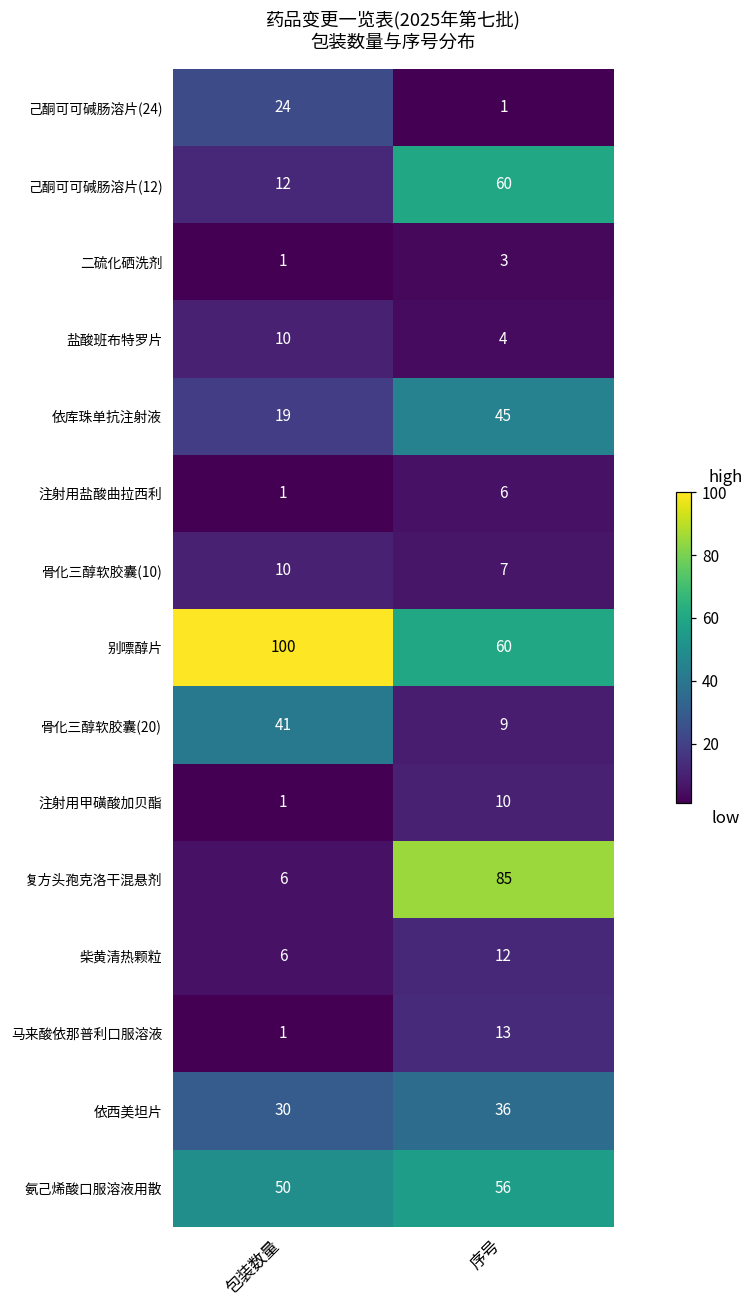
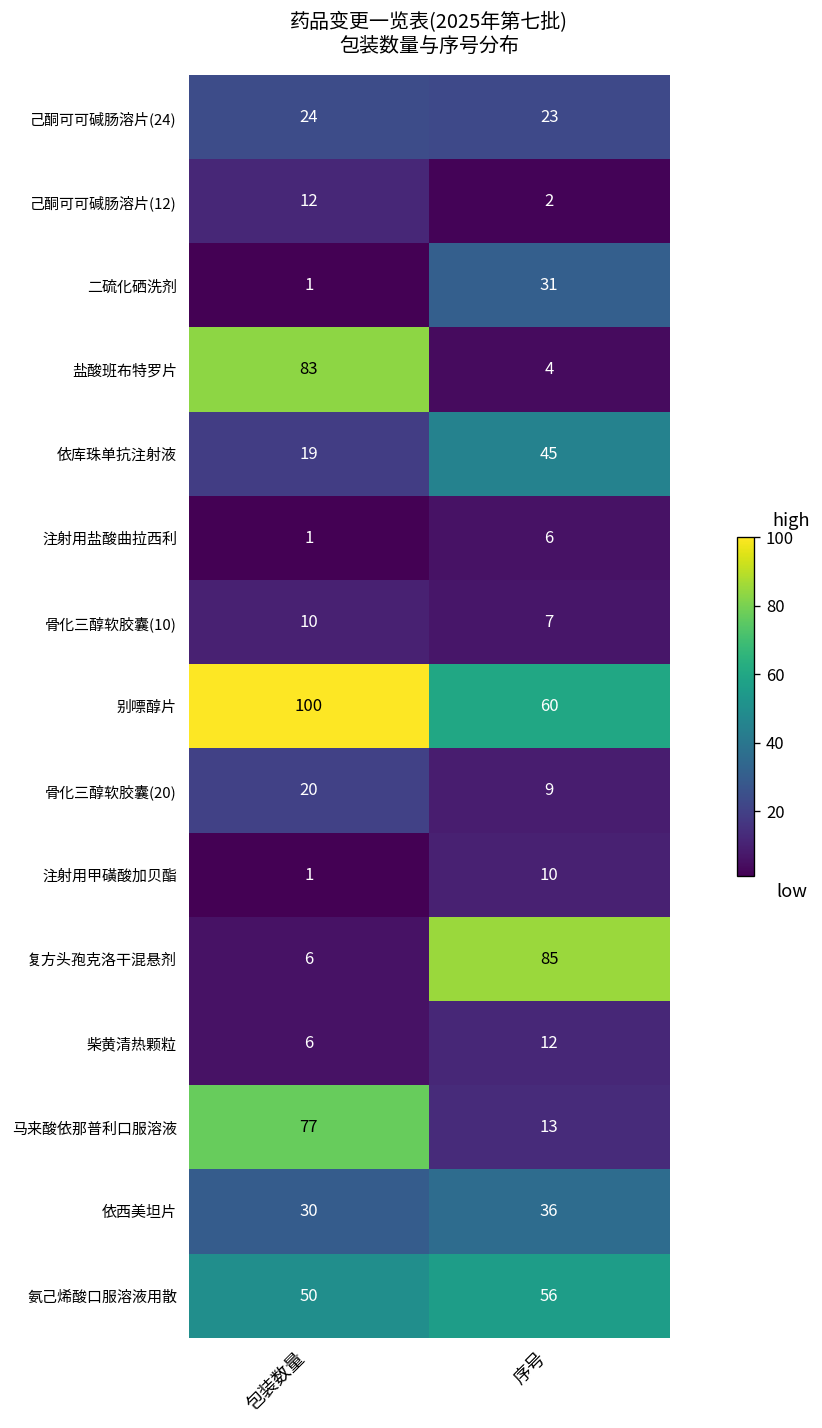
  {
    "己酮可可碱肠溶片(24)": {
      "包装数量": 24,
-     "序号": 1
+     "序号": 23
    },
    "己酮可可碱肠溶片(12)": {
      "包装数量": 12,
-     "序号": 60
+     "序号": 2
    },
    "二硫化硒洗剂": {
      "包装数量": 1,
-     "序号": 3
+     "序号": 31
    },
    "盐酸班布特罗片": {
-     "包装数量": 10,
+     "包装数量": 83,
      "序号": 4
    },
    "依库珠单抗注射液": {
      "包装数量": 19,
      "序号": 45
    },
    "注射用盐酸曲拉西利": {
      "包装数量": 1,
      "序号": 6
    },
    "骨化三醇软胶囊(10)": {
      "包装数量": 10,
      "序号": 7
    },
    "别嘌醇片": {
      "包装数量": 100,
      "序号": 60
    },
    "骨化三醇软胶囊(20)": {
-     "包装数量": 41,
+     "包装数量": 20,
      "序号": 9
    },
    "注射用甲磺酸加贝酯": {
      "包装数量": 1,
      "序号": 10
    },
    "复方头孢克洛干混悬剂": {
      "包装数量": 6,
      "序号": 85
    },
    "柴黄清热颗粒": {
      "包装数量": 6,
      "序号": 12
    },
    "马来酸依那普利口服溶液": {
-     "包装数量": 1,
+     "包装数量": 77,
      "序号": 13
    },
    "依西美坦片": {
      "包装数量": 30,
      "序号": 36
    },
    "氨己烯酸口服溶液用散": {
      "包装数量": 50,
      "序号": 56
    }
  }
